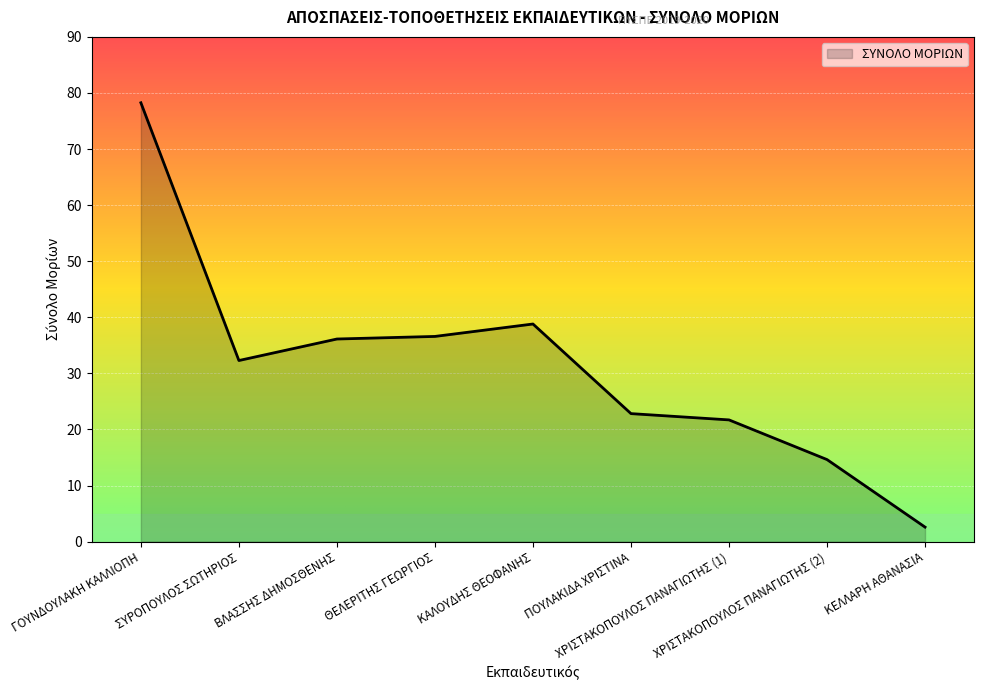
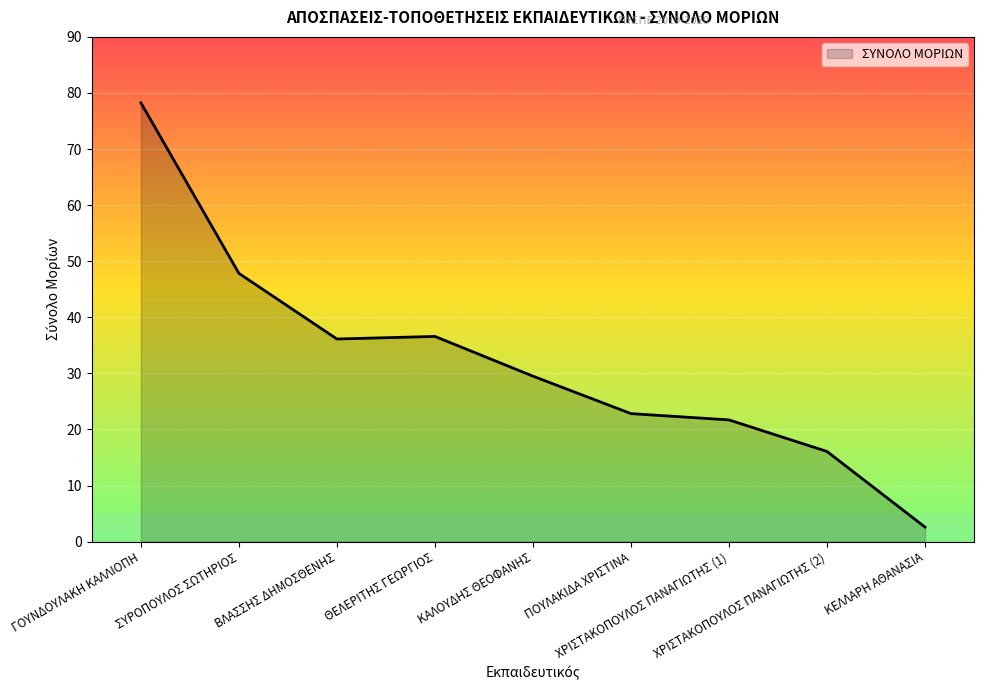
  {
    "ΓΟΥΝΔΟΥΛΑΚΗ ΚΑΛΛΙΟΠΗ": 78,
-   "ΣΥΡΟΠΟΥΛΟΣ ΣΩΤΗΡΙΟΣ": 32,
+   "ΣΥΡΟΠΟΥΛΟΣ ΣΩΤΗΡΙΟΣ": 48,
    "ΒΛΑΣΣΗΣ ΔΗΜΟΣΘΕΝΗΣ": 36,
    "ΘΕΛΕΡΙΤΗΣ ΓΕΩΡΓΙΟΣ": 37,
-   "ΚΑΛΟΥΔΗΣ ΘΕΟΦΑΝΗΣ": 39,
+   "ΚΑΛΟΥΔΗΣ ΘΕΟΦΑΝΗΣ": 30,
    "ΠΟΥΛΑΚΙΔΑ ΧΡΙΣΤΙΝΑ": 23,
    "ΧΡΙΣΤΑΚΟΠΟΥΛΟΣ ΠΑΝΑΓΙΩΤΗΣ (1)": 22,
-   "ΧΡΙΣΤΑΚΟΠΟΥΛΟΣ ΠΑΝΑΓΙΩΤΗΣ (2)": 15
+   "ΧΡΙΣΤΑΚΟΠΟΥΛΟΣ ΠΑΝΑΓΙΩΤΗΣ (2)": 16
  }
